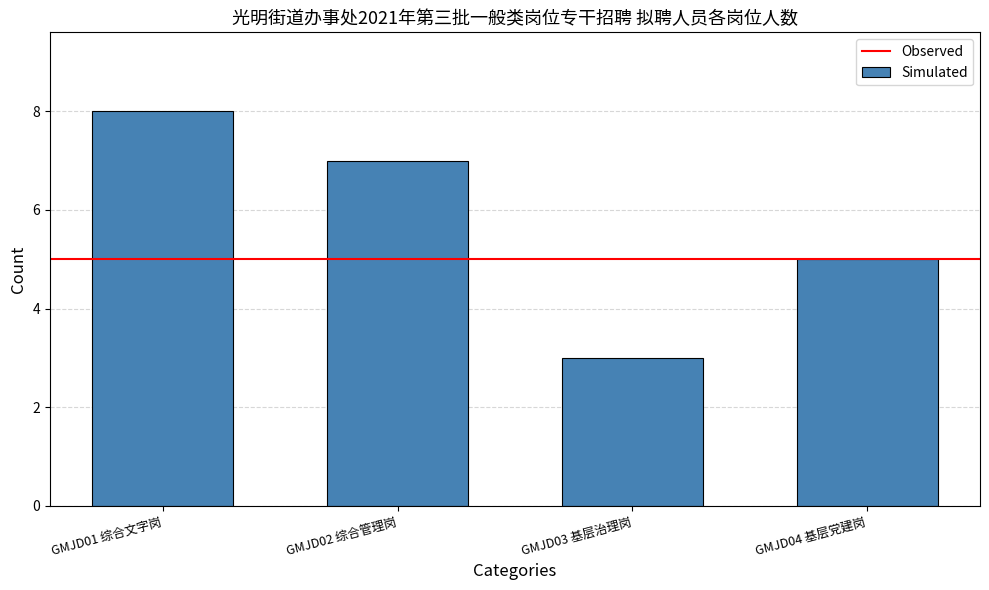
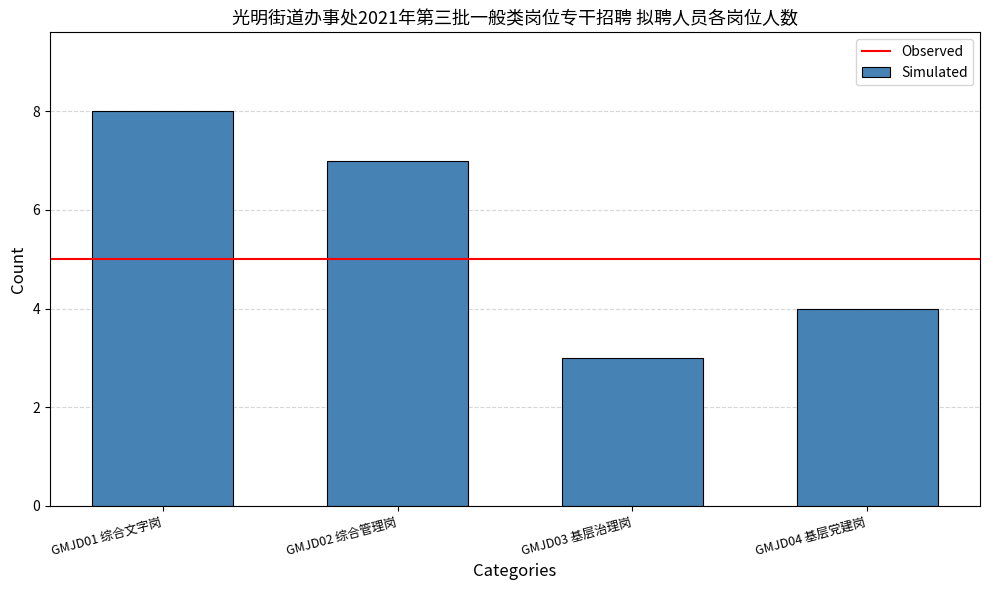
  {
    "GMJD01 综合文字岗": 8,
    "GMJD02 综合管理岗": 7,
    "GMJD03 基层治理岗": 3,
-   "GMJD04 基层党建岗": 5
+   "GMJD04 基层党建岗": 4
  }
